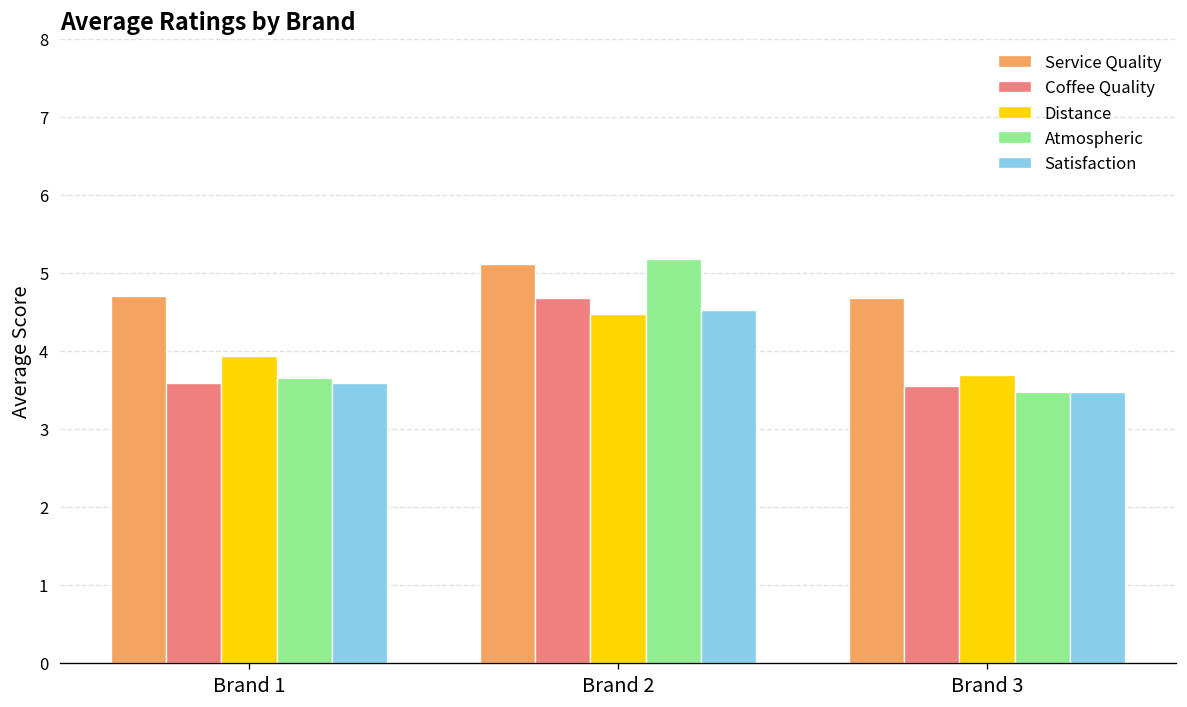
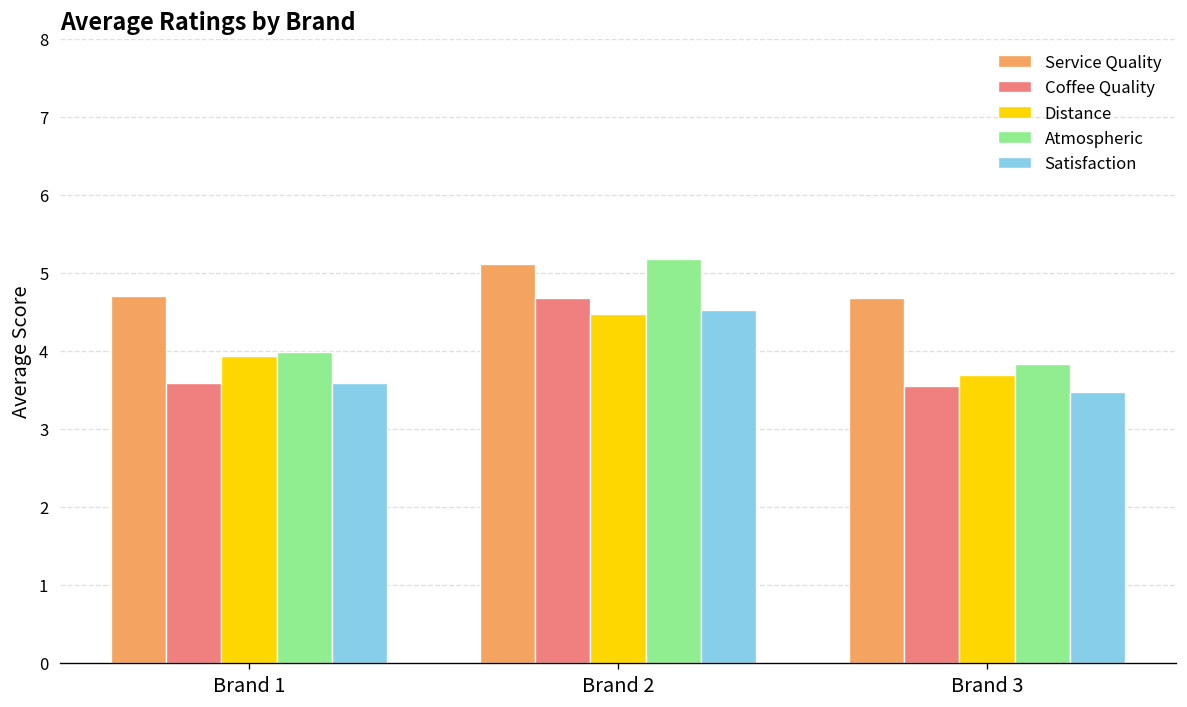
  {
    "Distance": {
      "Brand 1": 3.9,
      "Brand 2": 4.5,
      "Brand 3": 3.7
    },
    "Atmospheric": {
-     "Brand 1": 3.7,
+     "Brand 1": 4.0,
      "Brand 2": 5.2,
-     "Brand 3": 3.5
+     "Brand 3": 3.8
    },
    "Satisfaction": {
      "Brand 1": 3.6,
      "Brand 2": 4.5,
      "Brand 3": 3.5
    }
  }
